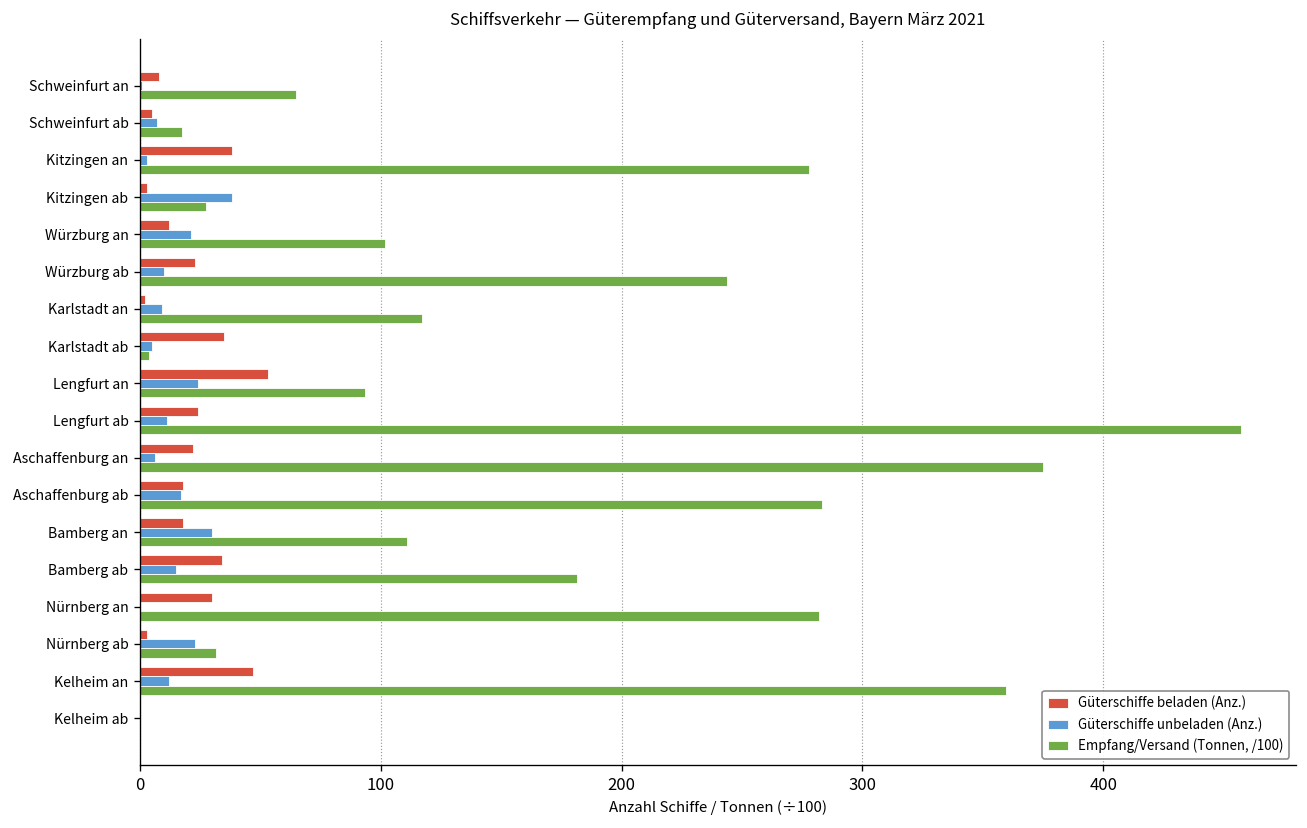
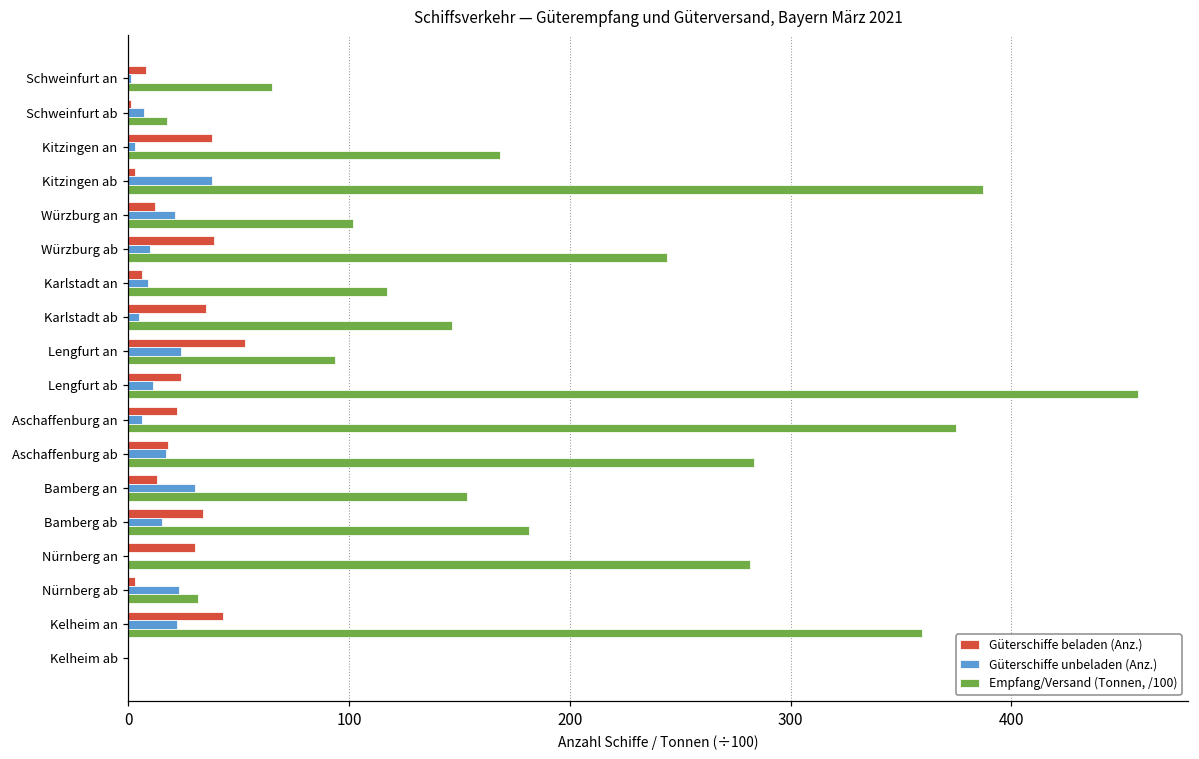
  {
    "Güterschiffe beladen (Anz.)": {
      "Schweinfurt an": 8,
-     "Schweinfurt ab": 5,
+     "Schweinfurt ab": 1,
      "Kitzingen an": 38,
      "Kitzingen ab": 3,
      "Würzburg an": 12,
-     "Würzburg ab": 23,
-     "Karlstadt an": 2,
+     "Würzburg ab": 39,
+     "Karlstadt an": 6,
      "Karlstadt ab": 35,
      "Lengfurt an": 53,
      "Lengfurt ab": 24,
      "Aschaffenburg an": 22,
      "Aschaffenburg ab": 18,
-     "Bamberg an": 18,
+     "Bamberg an": 13,
      "Bamberg ab": 34,
      "Nürnberg an": 30,
      "Nürnberg ab": 3,
-     "Kelheim an": 47,
+     "Kelheim an": 43,
      "Kelheim ab": 0
    },
    "Güterschiffe unbeladen (Anz.)": {
      "Schweinfurt ab": 7,
      "Kitzingen an": 3,
      "Kitzingen ab": 38,
      "Würzburg an": 21,
      "Würzburg ab": 10,
      "Karlstadt an": 9,
      "Karlstadt ab": 5,
      "Lengfurt an": 24,
      "Lengfurt ab": 11,
      "Aschaffenburg an": 6,
      "Aschaffenburg ab": 17,
      "Bamberg an": 30,
      "Bamberg ab": 15,
      "Nürnberg an": 0,
      "Nürnberg ab": 23,
-     "Kelheim an": 12,
+     "Kelheim an": 22,
      "Kelheim ab": 0
    },
    "Empfang/Versand (Tonnen, /100)": {
      "Schweinfurt an": 65,
      "Schweinfurt ab": 17,
-     "Kitzingen an": 278,
-     "Kitzingen ab": 28,
+     "Kitzingen an": 168,
+     "Kitzingen ab": 387,
      "Würzburg an": 102,
      "Würzburg ab": 244,
      "Karlstadt an": 117,
-     "Karlstadt ab": 4,
+     "Karlstadt ab": 147,
      "Lengfurt an": 94,
      "Lengfurt ab": 457,
      "Aschaffenburg an": 375,
      "Aschaffenburg ab": 283,
-     "Bamberg an": 111,
+     "Bamberg an": 154,
      "Bamberg ab": 182,
      "Nürnberg an": 282,
      "Nürnberg ab": 31,
      "Kelheim an": 360,
      "Kelheim ab": 0
    }
  }
